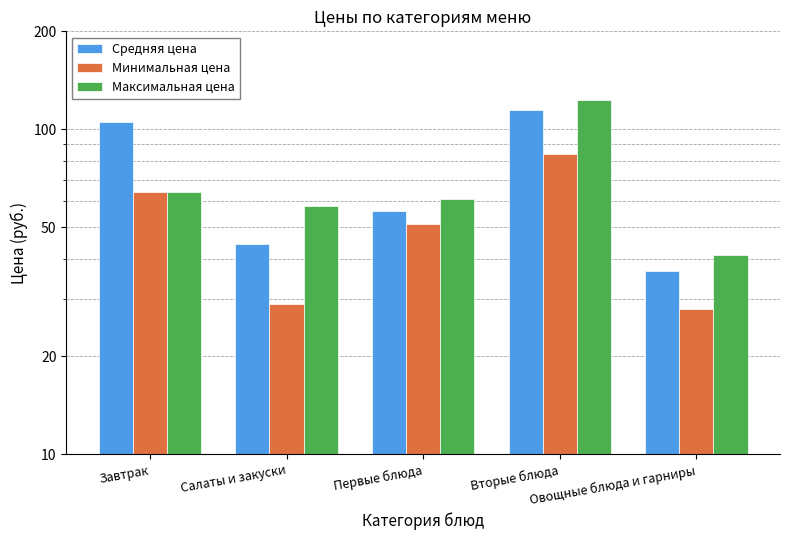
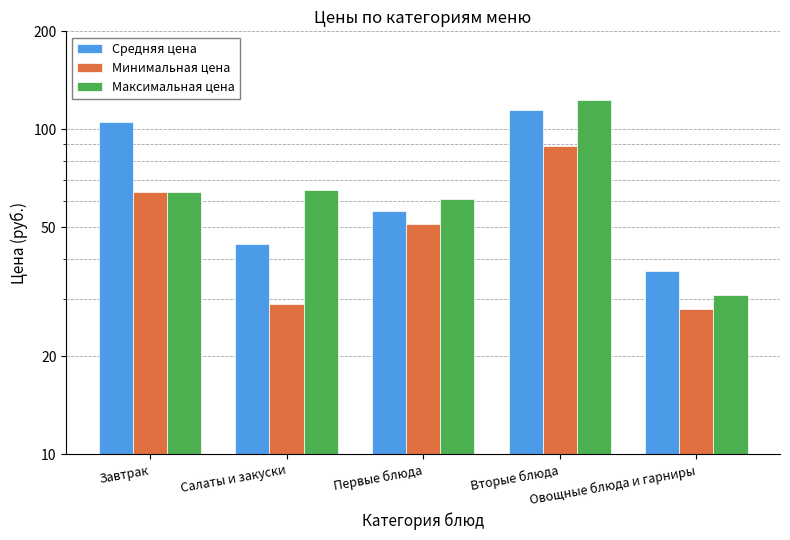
  {
    "Средняя цена": {
      "Завтрак": 105,
      "Салаты и закуски": 44,
      "Первые блюда": 56,
      "Вторые блюда": 115,
      "Овощные блюда и гарниры": 37
    },
    "Минимальная цена": {
      "Завтрак": 64,
      "Салаты и закуски": 29,
      "Первые блюда": 51,
-     "Вторые блюда": 84,
+     "Вторые блюда": 89,
      "Овощные блюда и гарниры": 28
    },
    "Максимальная цена": {
      "Завтрак": 64,
-     "Салаты и закуски": 58,
+     "Салаты и закуски": 65,
      "Первые блюда": 61,
      "Вторые блюда": 123,
-     "Овощные блюда и гарниры": 41
+     "Овощные блюда и гарниры": 31
    }
  }
